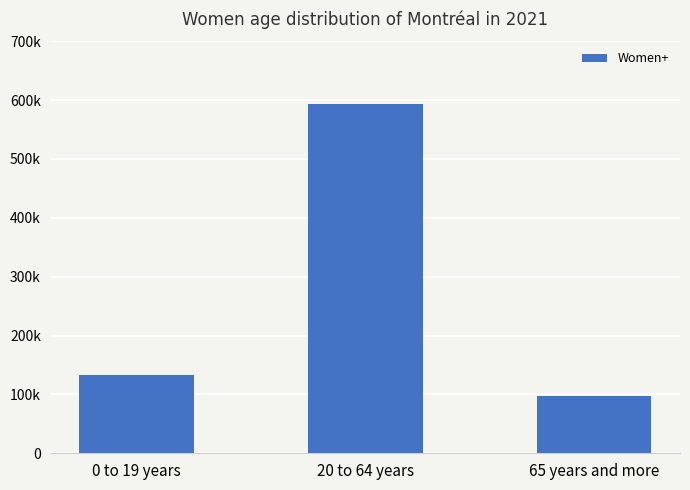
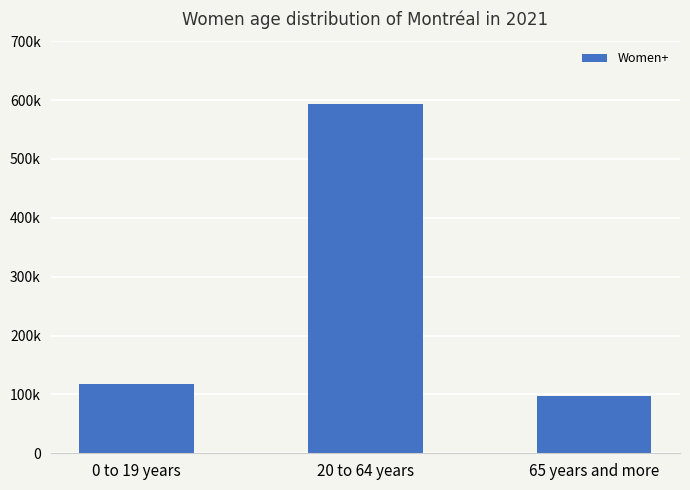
  {
-   "0 to 19 years": 130000,
+   "0 to 19 years": 120000,
    "20 to 64 years": 590000,
    "65 years and more": 100000
  }
